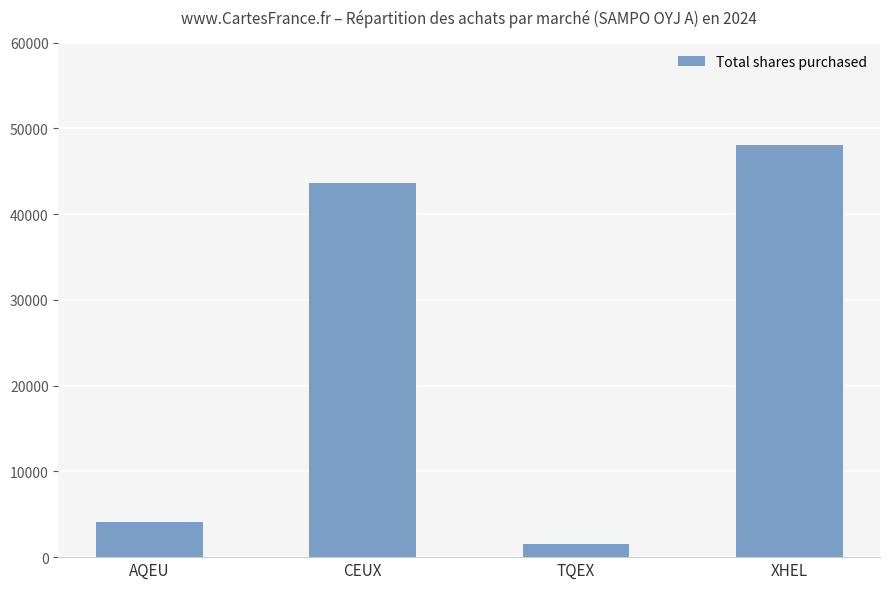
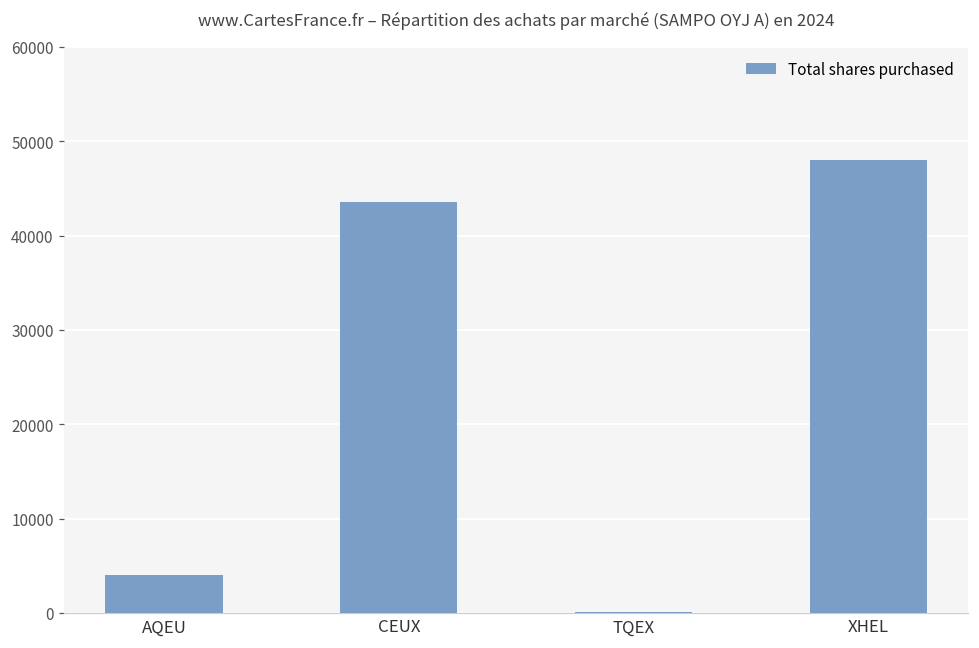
  {
    "AQEU": 4000,
    "CEUX": 44000,
-   "TQEX": 2000,
+   "TQEX": 0,
    "XHEL": 48000
  }
